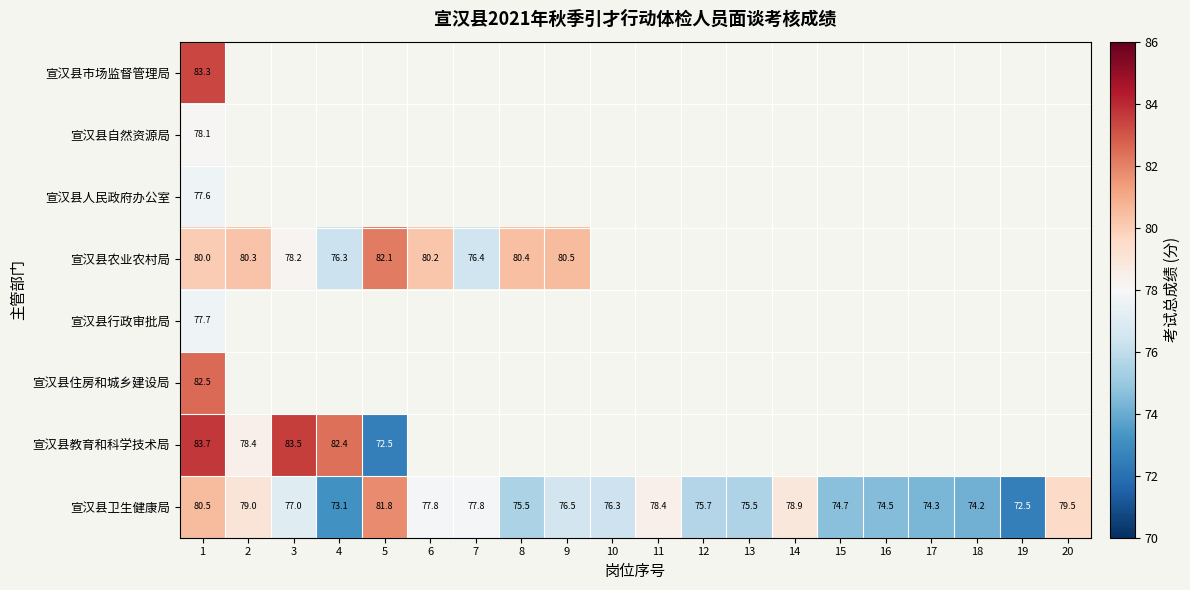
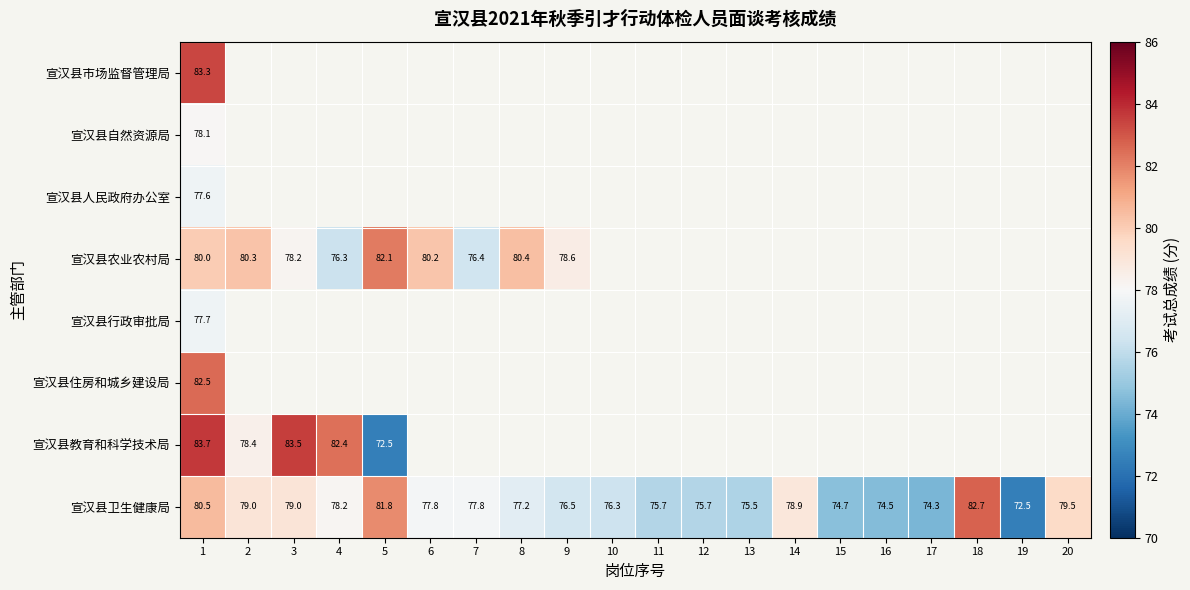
  {
    "宣汉县市场监督管理局": {
      "1": 83.3
    },
    "宣汉县自然资源局": {
      "1": 78.1
    },
    "宣汉县人民政府办公室": {
      "1": 77.6
    },
    "宣汉县农业农村局": {
      "1": 80.0,
      "2": 80.3,
      "3": 78.2,
      "4": 76.3,
      "5": 82.1,
      "6": 80.2,
      "7": 76.4,
      "8": 80.4,
-     "9": 80.5
+     "9": 78.6
    },
    "宣汉县行政审批局": {
      "1": 77.7
    },
    "宣汉县住房和城乡建设局": {
      "1": 82.5
    },
    "宣汉县教育和科学技术局": {
      "1": 83.7,
      "2": 78.4,
      "3": 83.5,
      "4": 82.4,
      "5": 72.5
    },
    "宣汉县卫生健康局": {
      "1": 80.5,
      "2": 79.0,
-     "3": 77.0,
-     "4": 73.1,
+     "3": 79.0,
+     "4": 78.2,
      "5": 81.8,
      "6": 77.8,
      "7": 77.8,
-     "8": 75.5,
+     "8": 77.2,
      "9": 76.5,
      "10": 76.3,
-     "11": 78.4,
+     "11": 75.7,
      "12": 75.7,
      "13": 75.5,
      "14": 78.9,
      "15": 74.7,
      "16": 74.5,
      "17": 74.3,
-     "18": 74.2,
+     "18": 82.7,
      "19": 72.5,
      "20": 79.5
    }
  }
